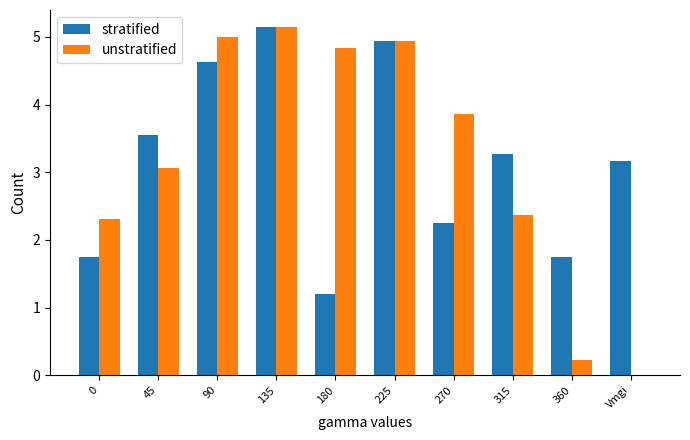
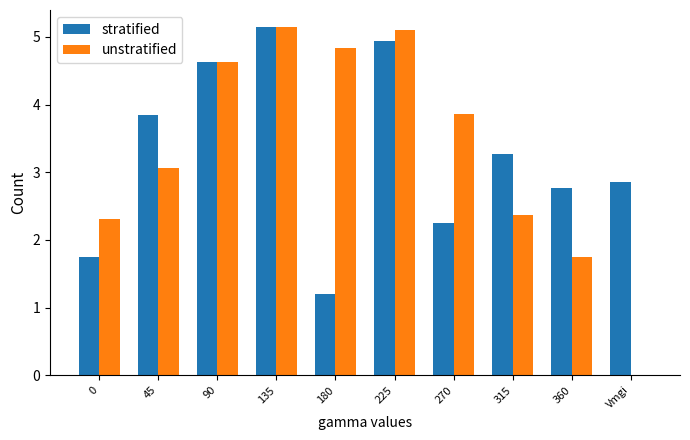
  {
    "stratified": {
      "0": 1.7,
-     "45": 3.5,
+     "45": 3.9,
      "90": 4.6,
      "135": 5.1,
      "180": 1.2,
      "225": 4.9,
      "270": 2.2,
      "315": 3.3,
-     "360": 1.7,
-     "Vmgi": 3.2
+     "360": 2.8,
+     "Vmgi": 2.9
    },
    "unstratified": {
      "0": 2.3,
      "45": 3.1,
-     "90": 5.0,
+     "90": 4.6,
      "135": 5.1,
      "180": 4.8,
-     "225": 4.9,
+     "225": 5.1,
      "270": 3.9,
      "315": 2.4,
-     "360": 0.2,
+     "360": 1.7,
      "Vmgi": 0.0
    }
  }
